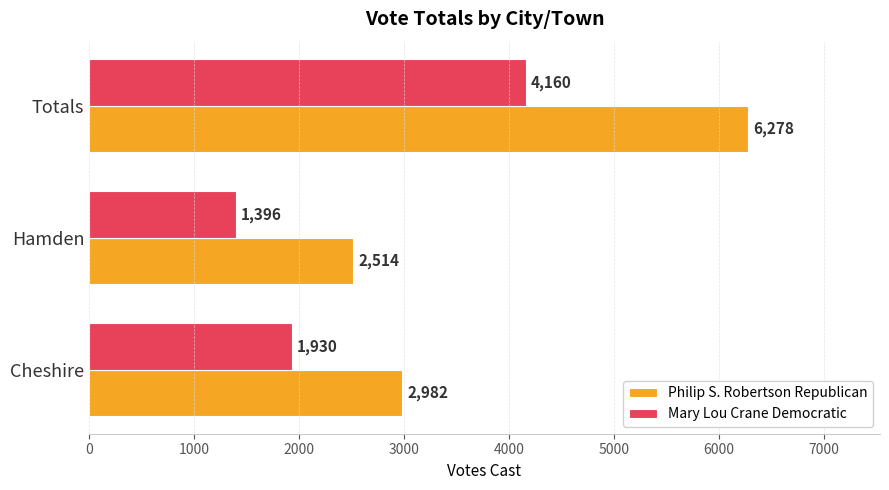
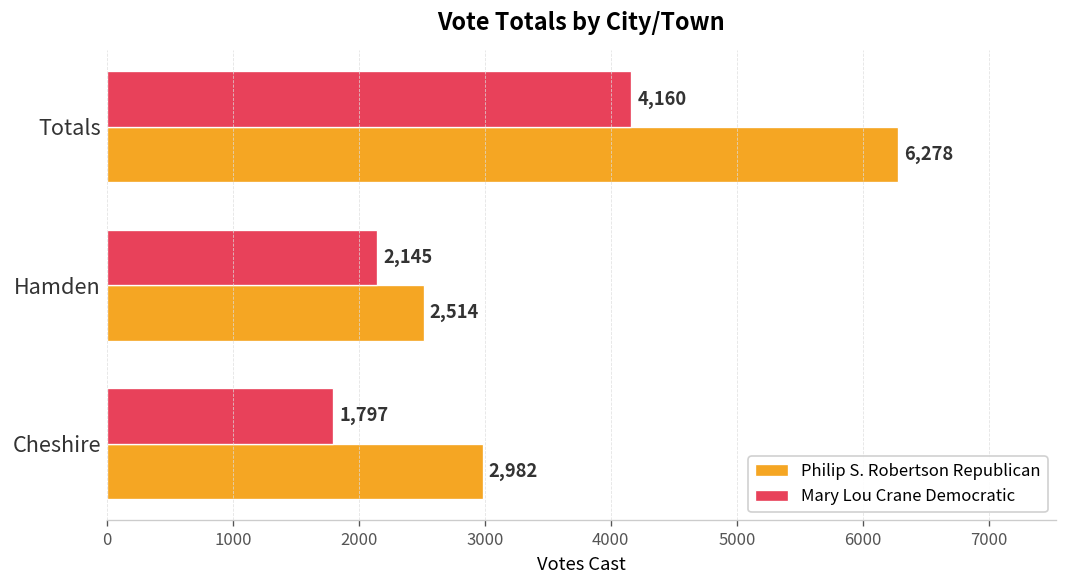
  {
    "Philip S. Robertson Republican": {
      "Totals": "6,278",
      "Hamden": "2,514",
      "Cheshire": "2,982"
    },
    "Mary Lou Crane Democratic": {
      "Totals": "4,160",
-     "Hamden": "1,396",
-     "Cheshire": "1,930"
+     "Hamden": "2,145",
+     "Cheshire": "1,797"
    }
  }
